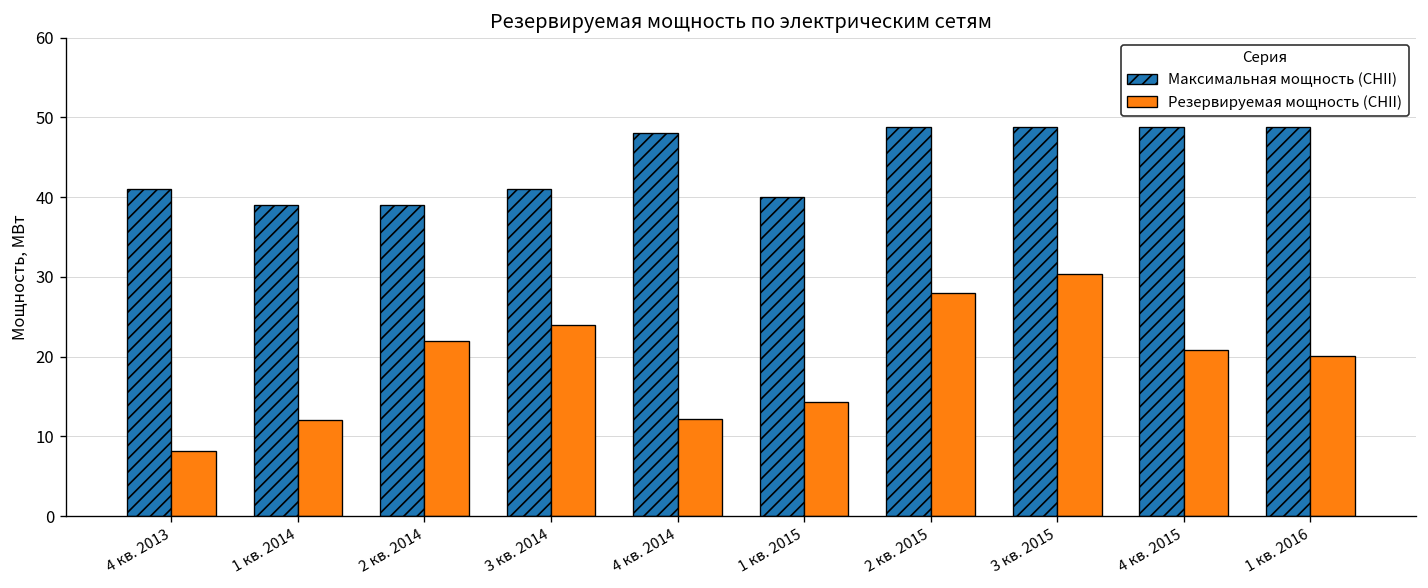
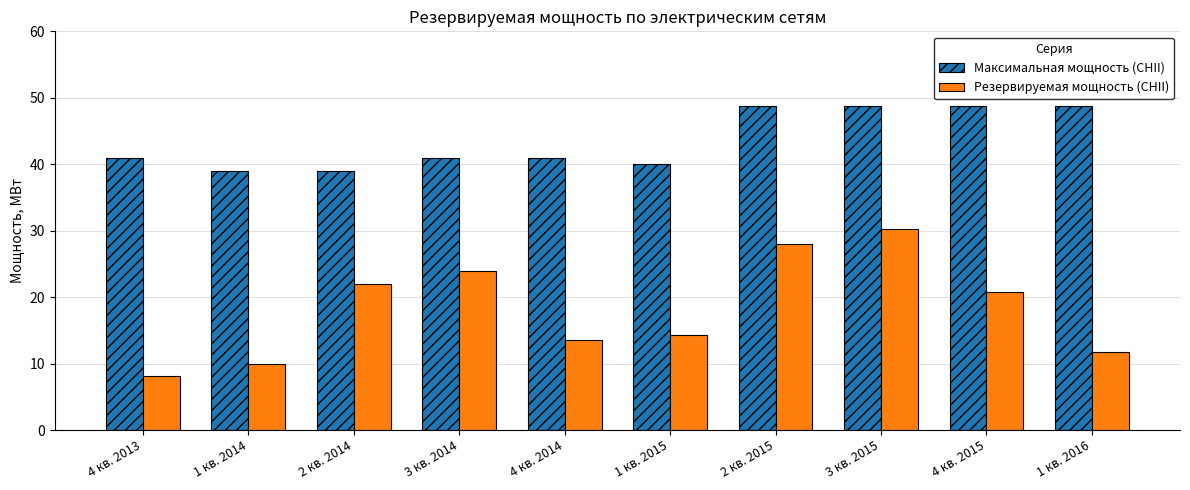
  {
    "Максимальная мощность (CHII)": {
      "4 кв. 2013": 41,
      "1 кв. 2014": 39,
      "2 кв. 2014": 39,
      "3 кв. 2014": 41,
-     "4 кв. 2014": 48,
+     "4 кв. 2014": 41,
      "1 кв. 2015": 40,
      "2 кв. 2015": 49,
      "3 кв. 2015": 49,
      "4 кв. 2015": 49,
      "1 кв. 2016": 49
    },
    "Резервируемая мощность (CHII)": {
      "4 кв. 2013": 8,
-     "1 кв. 2014": 12,
+     "1 кв. 2014": 10,
      "2 кв. 2014": 22,
      "3 кв. 2014": 24,
-     "4 кв. 2014": 12,
+     "4 кв. 2014": 14,
      "1 кв. 2015": 14,
      "2 кв. 2015": 28,
      "3 кв. 2015": 30,
      "4 кв. 2015": 21,
-     "1 кв. 2016": 20
+     "1 кв. 2016": 12
    }
  }
